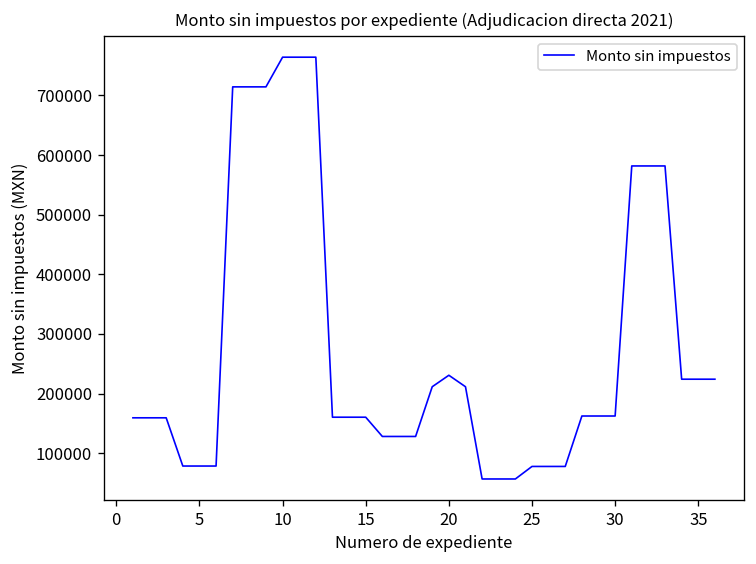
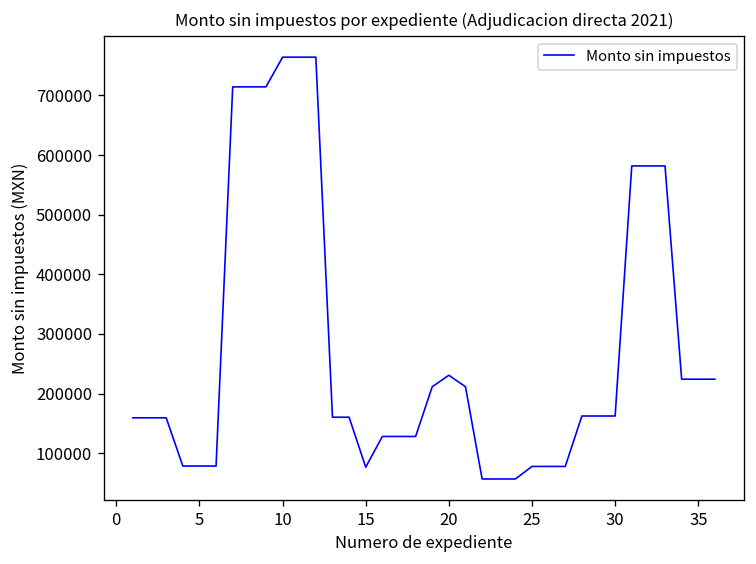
  {
    "5": 80000,
    "10": 760000,
-   "15": 160000,
+   "15": 80000,
    "20": 230000,
    "25": 80000,
    "30": 160000,
    "35": 220000
  }
